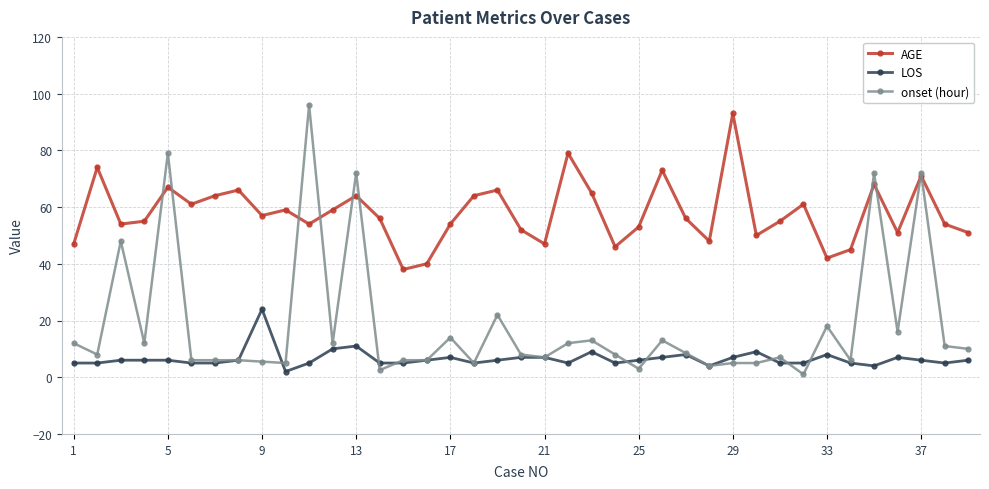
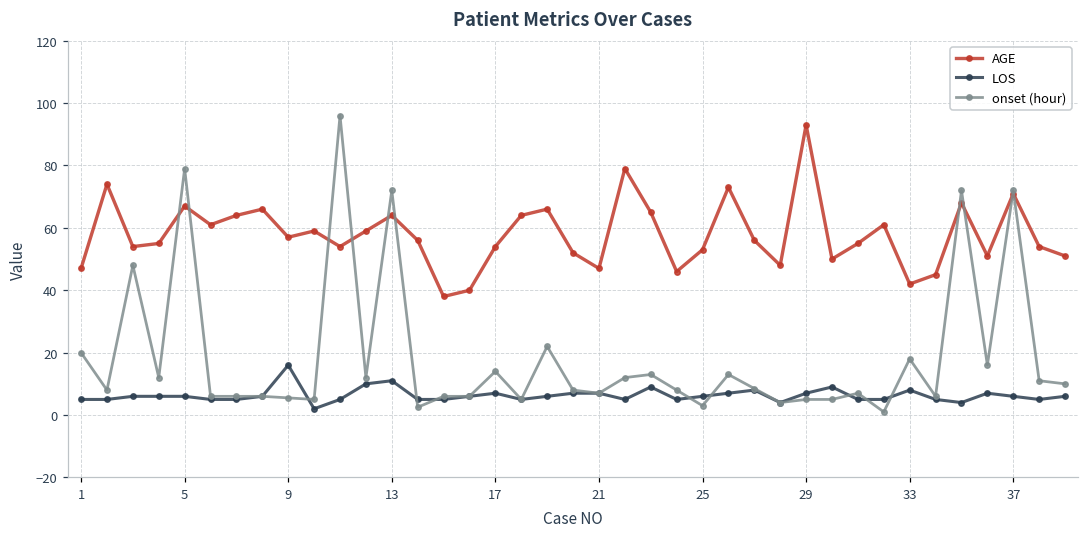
  {
    "AGE": {
      "1": 47,
      "5": 67,
      "9": 57,
      "13": 64,
      "17": 54,
      "21": 47,
      "25": 53,
      "29": 93,
      "33": 42,
      "37": 71
    },
    "LOS": {
      "1": 5,
      "5": 6,
-     "9": 24,
+     "9": 16,
      "13": 11,
      "17": 7,
      "25": 6,
      "29": 7,
      "33": 8,
      "37": 6
    },
    "onset (hour)": {
-     "1": 12,
+     "1": 20,
      "5": 79,
      "9": 6,
      "13": 72,
      "17": 14,
      "25": 3,
      "29": 5,
      "33": 18,
      "37": 72
    }
  }
